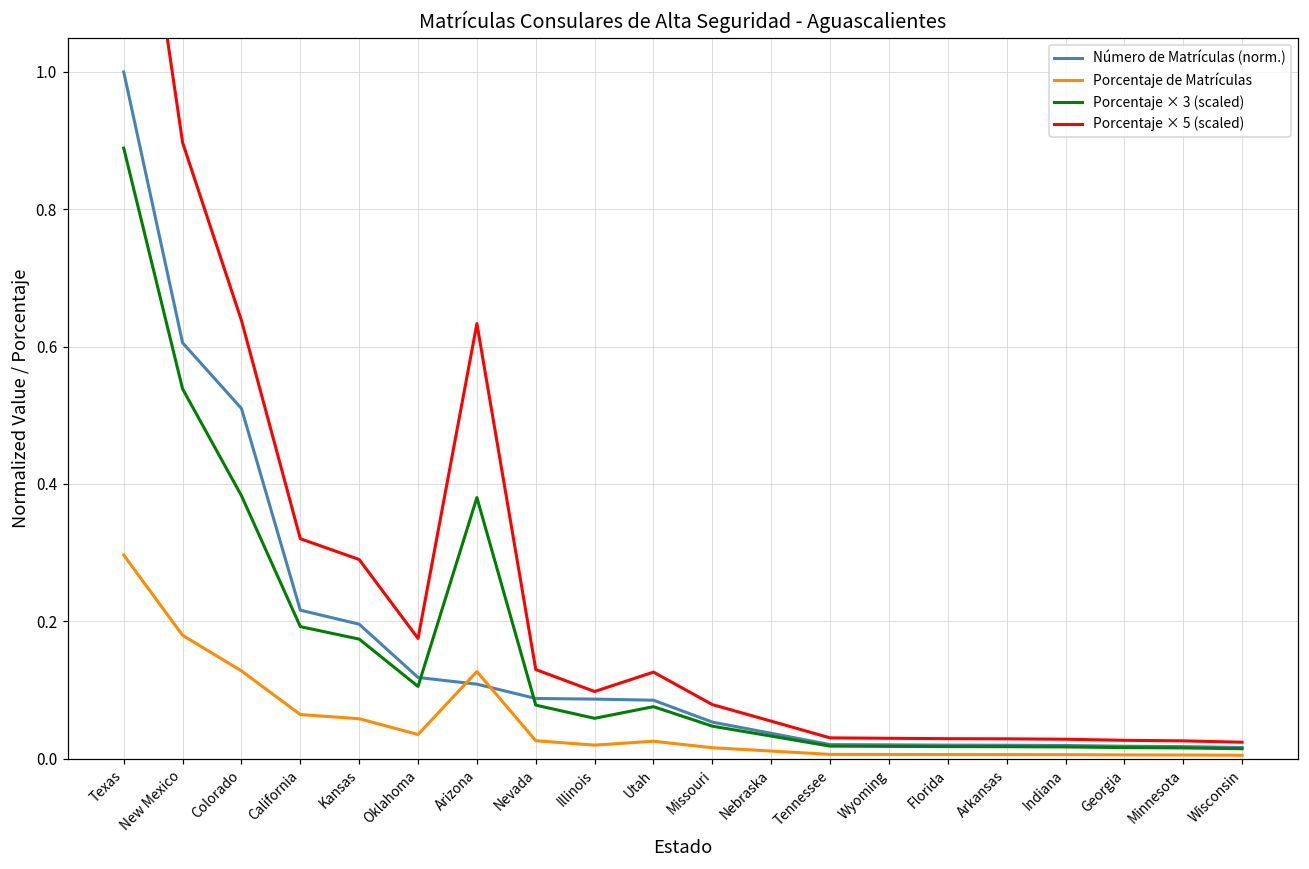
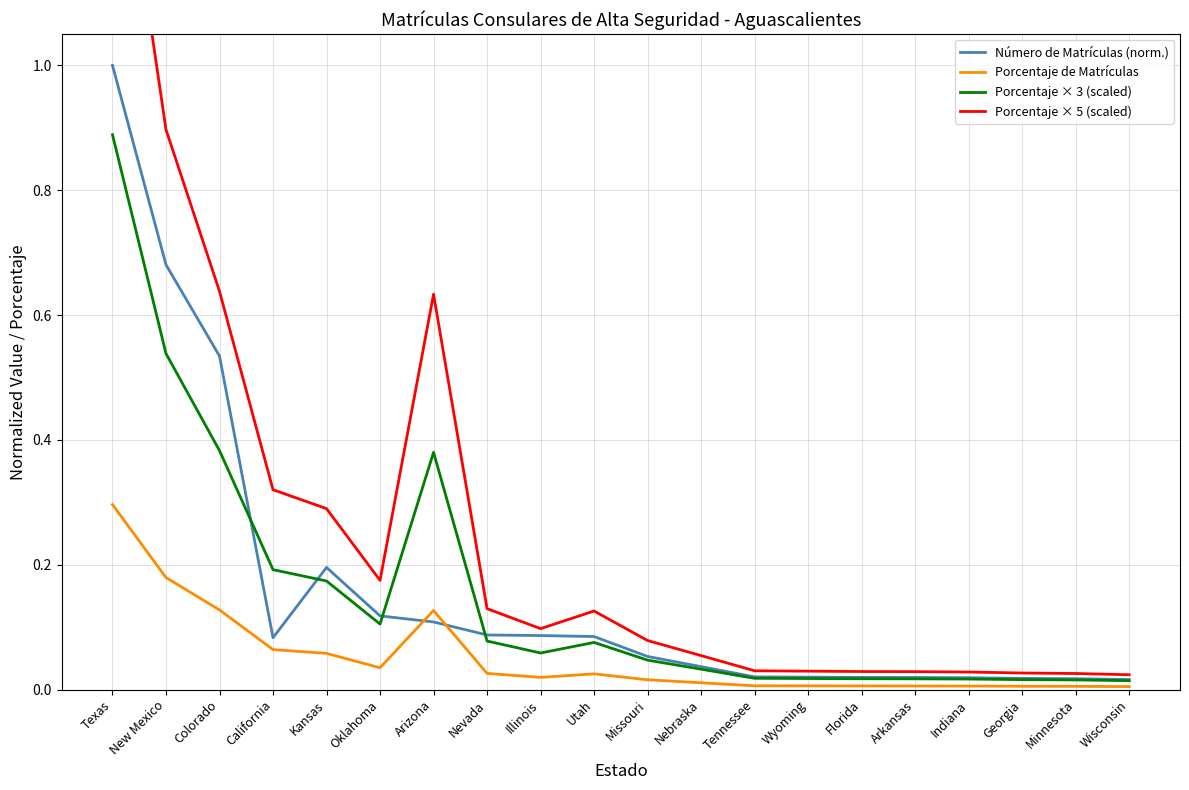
  {
    "Número de Matrículas (norm.)": {
      "Texas": 1.00,
-     "New Mexico": 0.61,
-     "Colorado": 0.51,
-     "California": 0.22,
+     "New Mexico": 0.68,
+     "Colorado": 0.53,
+     "California": 0.08,
      "Kansas": 0.20,
      "Oklahoma": 0.12,
      "Arizona": 0.11,
      "Nevada": 0.09,
      "Illinois": 0.09,
      "Utah": 0.08,
      "Missouri": 0.05,
      "Nebraska": 0.04
    },
    "Porcentaje de Matrículas": {
      "Texas": 0.30,
      "New Mexico": 0.18,
      "Colorado": 0.13,
      "California": 0.06,
      "Kansas": 0.06,
      "Oklahoma": 0.03,
      "Arizona": 0.13,
      "Nevada": 0.03,
      "Illinois": 0.02,
      "Utah": 0.03,
      "Missouri": 0.02,
      "Nebraska": 0.01,
      "Tennessee": 0.01,
      "Wyoming": 0.01,
      "Florida": 0.01,
      "Arkansas": 0.01,
      "Indiana": 0.01,
      "Georgia": 0.01,
      "Minnesota": 0.01,
      "Wisconsin": 0.00
    },
    "Porcentaje × 3 (scaled)": {
      "Texas": 0.89,
      "New Mexico": 0.54,
      "Colorado": 0.38,
      "California": 0.19,
      "Kansas": 0.17,
      "Oklahoma": 0.10,
      "Arizona": 0.38,
      "Nevada": 0.08,
      "Illinois": 0.06,
      "Utah": 0.08,
      "Missouri": 0.05,
      "Nebraska": 0.03
    },
    "Porcentaje × 5 (scaled)": {
      "New Mexico": 0.90,
      "Colorado": 0.64,
      "California": 0.32,
      "Kansas": 0.29,
      "Oklahoma": 0.17,
      "Arizona": 0.63,
      "Nevada": 0.13,
      "Illinois": 0.10,
      "Utah": 0.13,
      "Missouri": 0.08,
      "Nebraska": 0.05,
      "Tennessee": 0.03,
      "Wyoming": 0.03,
      "Florida": 0.03,
      "Arkansas": 0.03,
      "Indiana": 0.03,
      "Georgia": 0.03,
      "Minnesota": 0.03,
      "Wisconsin": 0.02
    }
  }
